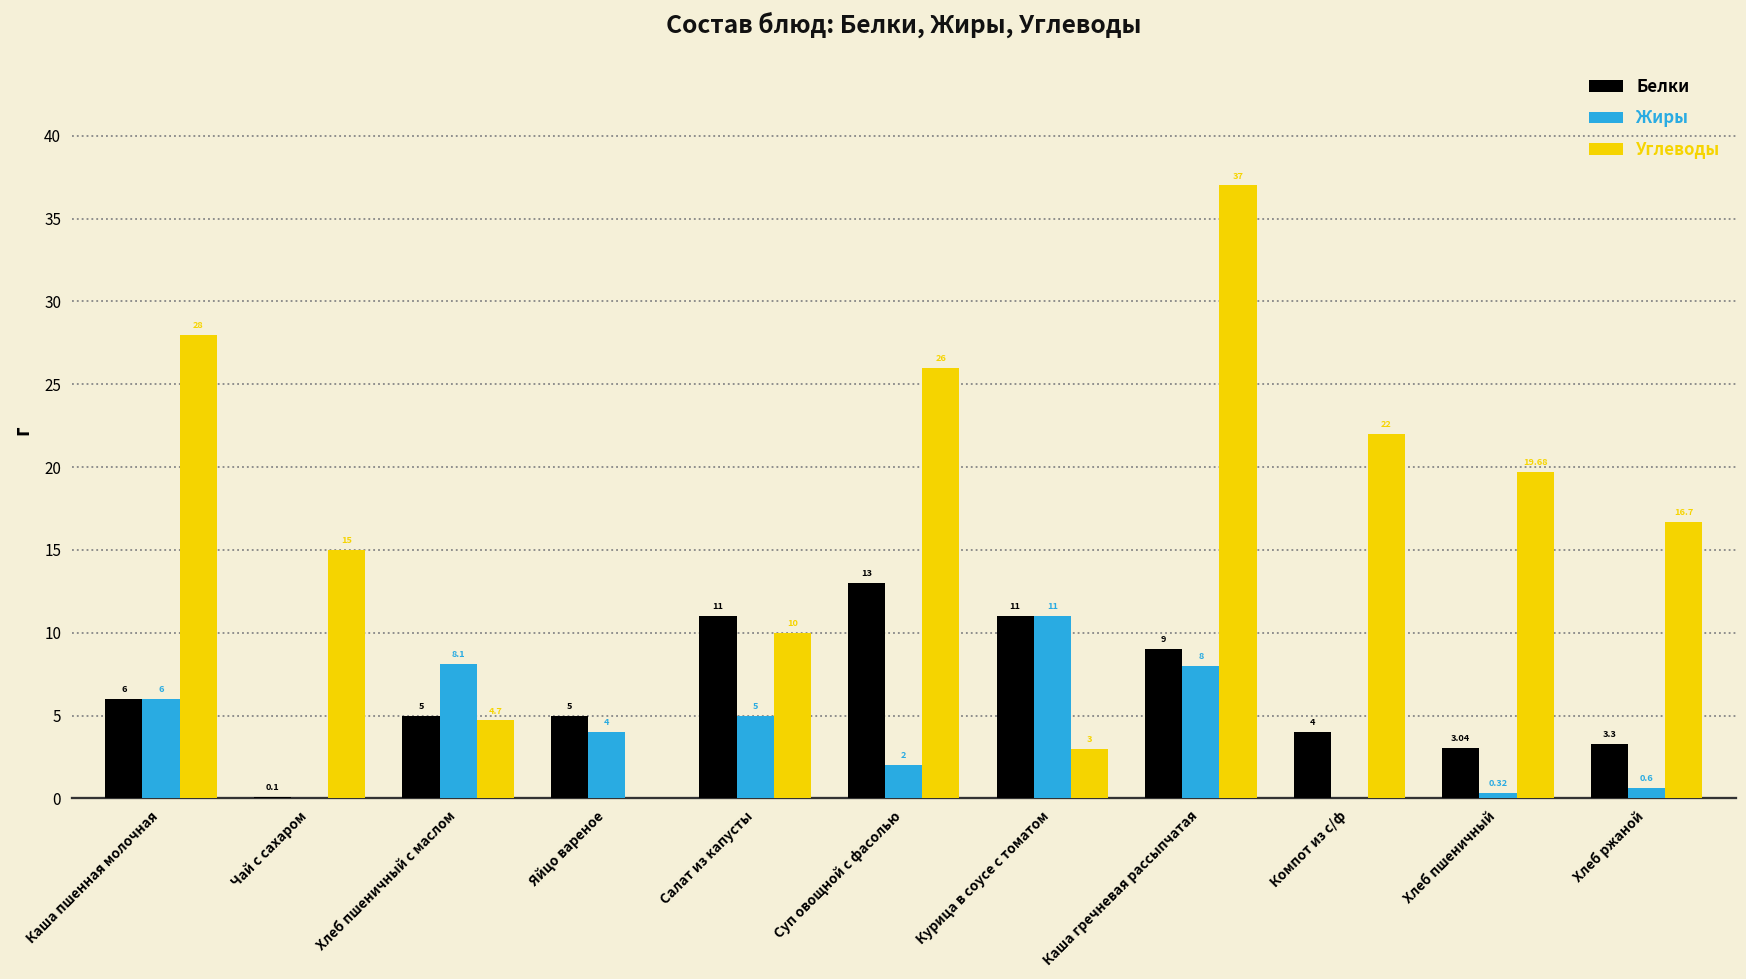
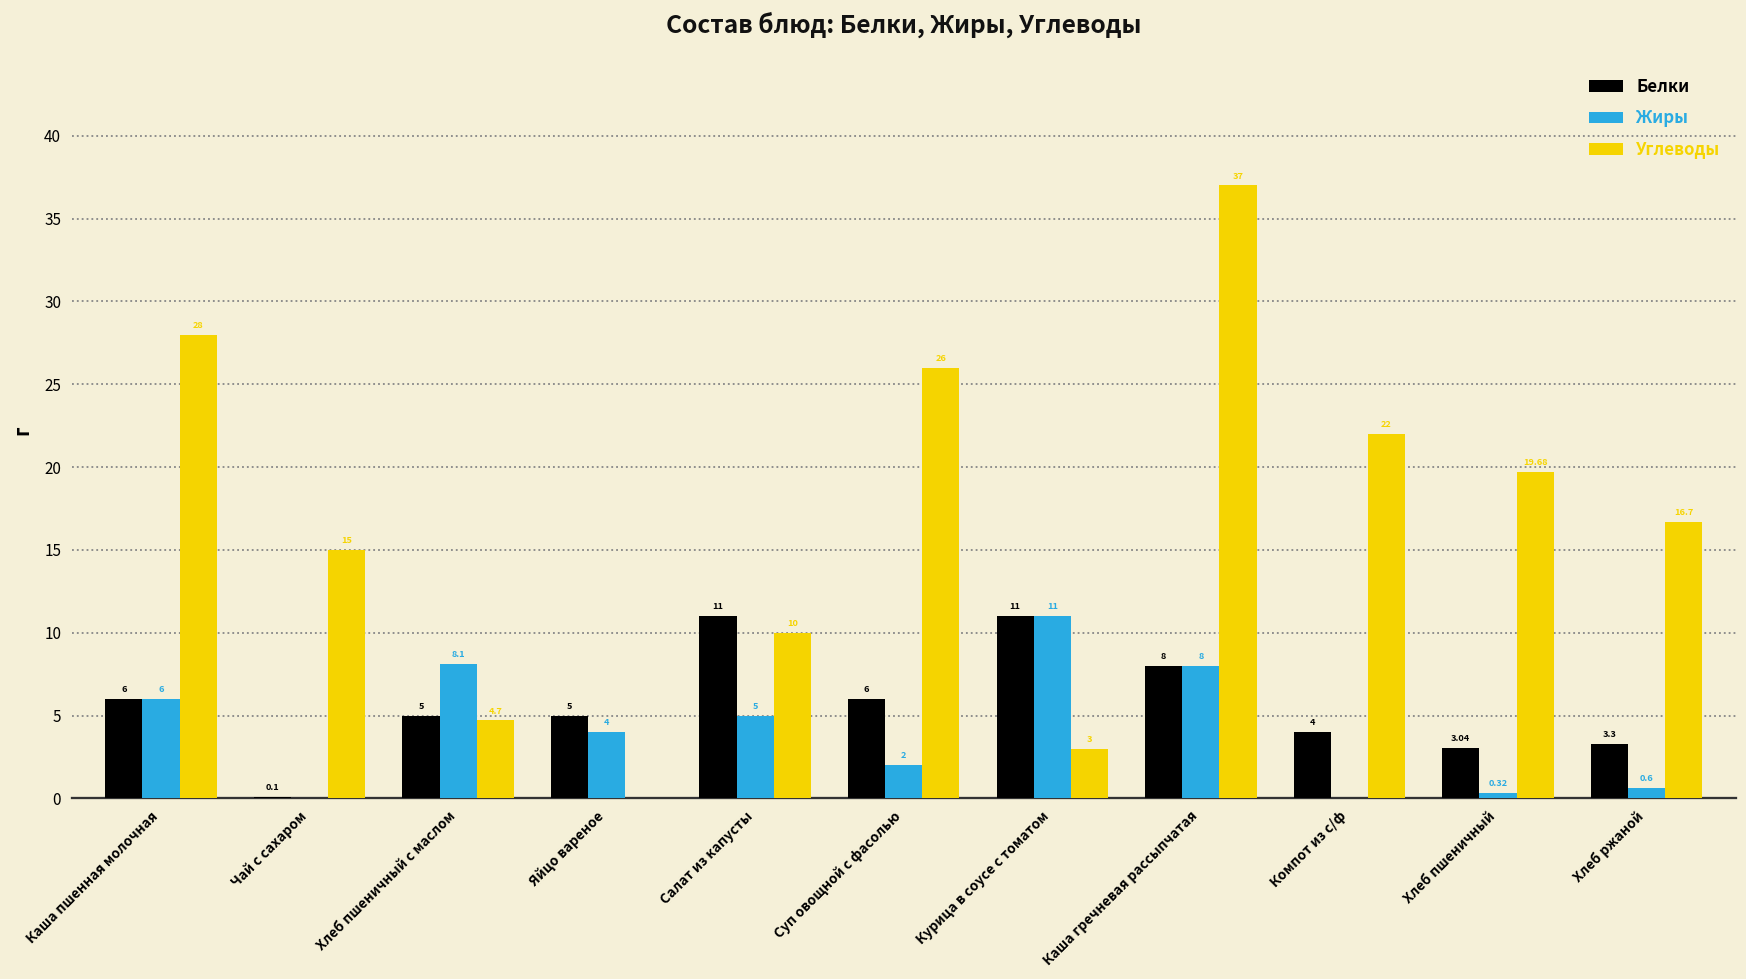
  {
    "Белки": {
      "Каша пшенная молочная": 6,
      "Чай с сахаром": 0.1,
      "Хлеб пшеничный с маслом": 5,
      "Яйцо вареное": 5,
      "Салат из капусты": 11,
-     "Суп овощной с фасолью": 13,
+     "Суп овощной с фасолью": 6,
      "Курица в соусе с томатом": 11,
-     "Каша гречневая рассыпчатая": 9,
+     "Каша гречневая рассыпчатая": 8,
      "Компот из с/ф": 4,
      "Хлеб пшеничный": 3.04,
      "Хлеб ржаной": 3.3
    },
    "Жиры": {
      "Каша пшенная молочная": 6,
      "Хлеб пшеничный с маслом": 8.1,
      "Яйцо вареное": 4,
      "Салат из капусты": 5,
      "Суп овощной с фасолью": 2,
      "Курица в соусе с томатом": 11,
      "Каша гречневая рассыпчатая": 8,
      "Хлеб пшеничный": 0.32,
      "Хлеб ржаной": 0.6
    },
    "Углеводы": {
      "Каша пшенная молочная": 28,
      "Чай с сахаром": 15,
      "Хлеб пшеничный с маслом": 4.7,
      "Салат из капусты": 10,
      "Суп овощной с фасолью": 26,
      "Курица в соусе с томатом": 3,
      "Каша гречневая рассыпчатая": 37,
      "Компот из с/ф": 22,
      "Хлеб пшеничный": 19.68,
      "Хлеб ржаной": 16.7
    }
  }
